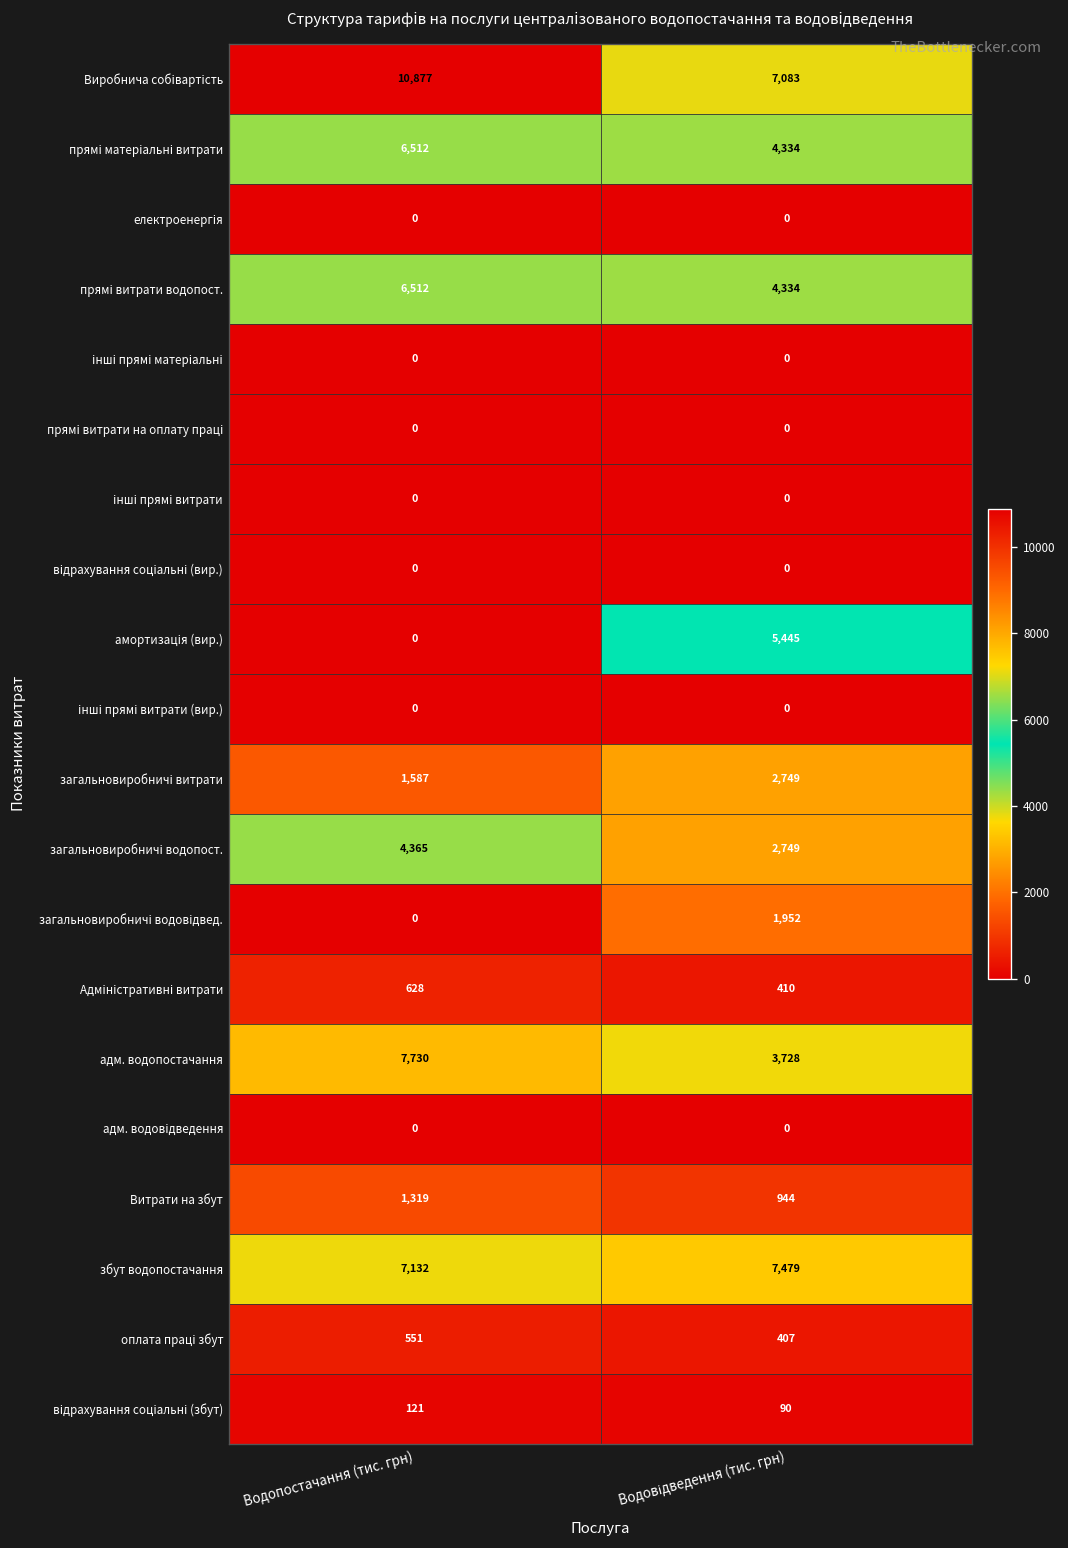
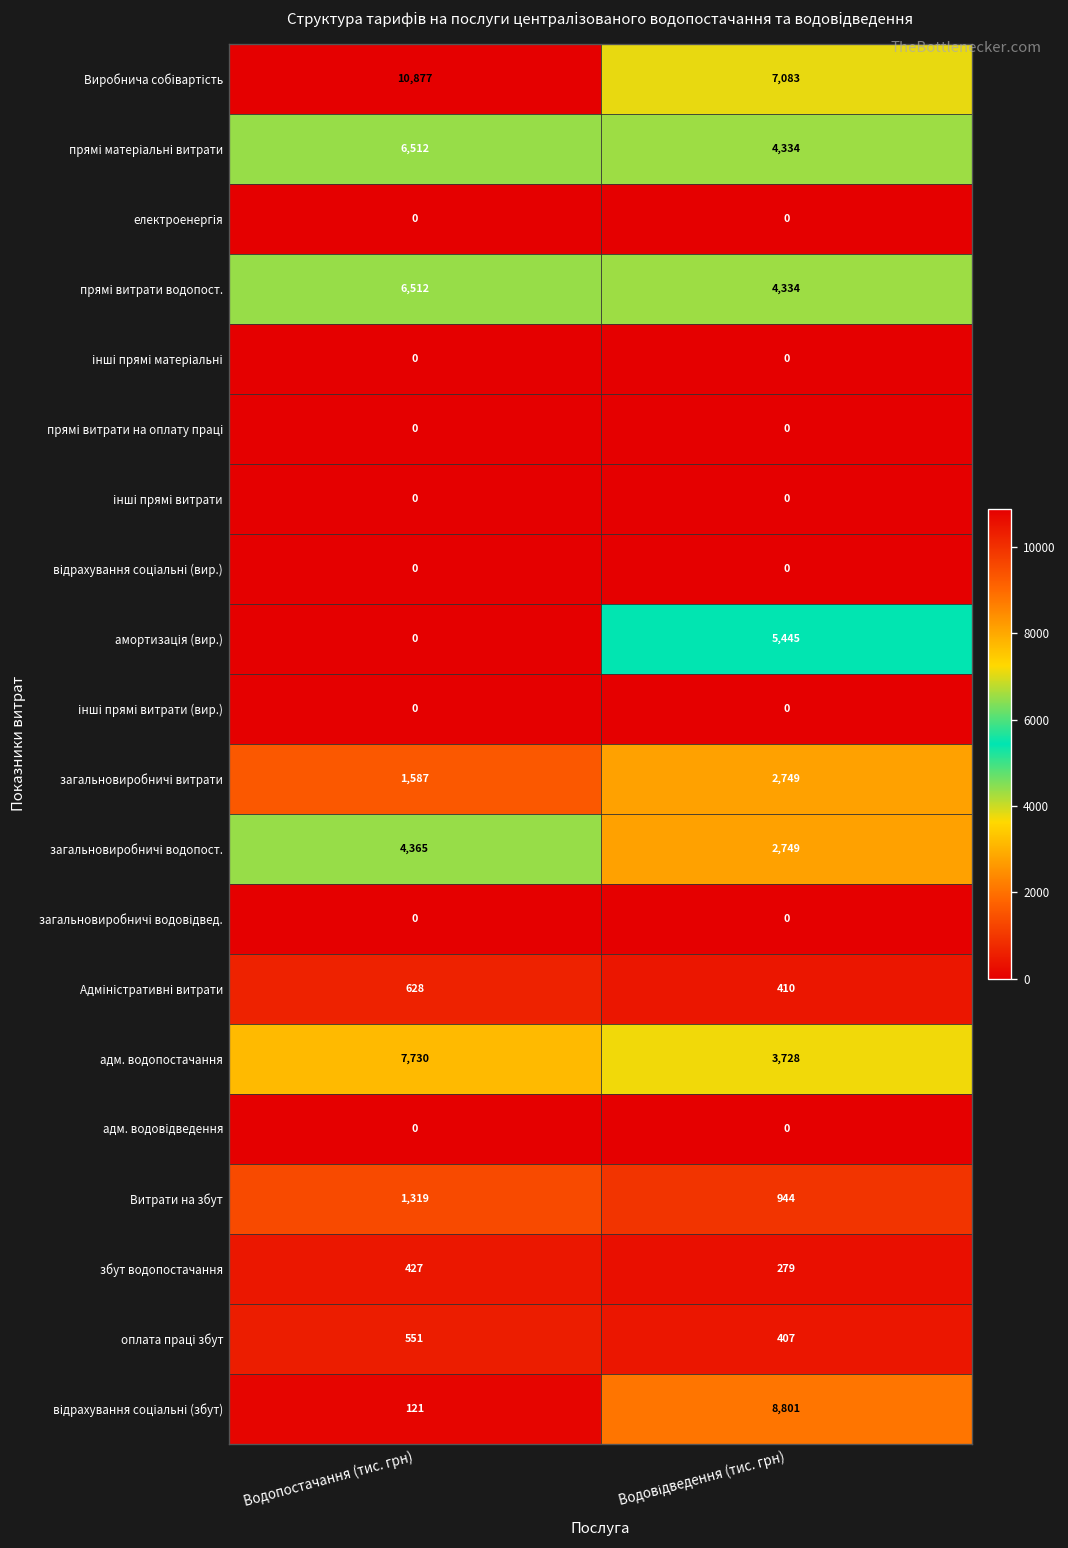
  {
    "Виробнича собівартість": {
      "Водопостачання (тис. грн)": "10,877",
      "Водовідведення (тис. грн)": "7,083"
    },
    "прямі матеріальні витрати": {
      "Водопостачання (тис. грн)": "6,512",
      "Водовідведення (тис. грн)": "4,334"
    },
    "електроенергія": {
      "Водопостачання (тис. грн)": "0",
      "Водовідведення (тис. грн)": "0"
    },
    "прямі витрати водопост.": {
      "Водопостачання (тис. грн)": "6,512",
      "Водовідведення (тис. грн)": "4,334"
    },
    "інші прямі матеріальні": {
      "Водопостачання (тис. грн)": "0",
      "Водовідведення (тис. грн)": "0"
    },
    "прямі витрати на оплату праці": {
      "Водопостачання (тис. грн)": "0",
      "Водовідведення (тис. грн)": "0"
    },
    "інші прямі витрати": {
      "Водопостачання (тис. грн)": "0",
      "Водовідведення (тис. грн)": "0"
    },
    "відрахування соціальні (вир.)": {
      "Водопостачання (тис. грн)": "0",
      "Водовідведення (тис. грн)": "0"
    },
    "амортизація (вир.)": {
      "Водопостачання (тис. грн)": "0",
      "Водовідведення (тис. грн)": "5,445"
    },
    "інші прямі витрати (вир.)": {
      "Водопостачання (тис. грн)": "0",
      "Водовідведення (тис. грн)": "0"
    },
    "загальновиробничі витрати": {
      "Водопостачання (тис. грн)": "1,587",
      "Водовідведення (тис. грн)": "2,749"
    },
    "загальновиробничі водопост.": {
      "Водопостачання (тис. грн)": "4,365",
      "Водовідведення (тис. грн)": "2,749"
    },
    "загальновиробничі водовідвед.": {
      "Водопостачання (тис. грн)": "0",
-     "Водовідведення (тис. грн)": "1,952"
+     "Водовідведення (тис. грн)": "0"
    },
    "Адміністративні витрати": {
      "Водопостачання (тис. грн)": "628",
      "Водовідведення (тис. грн)": "410"
    },
    "адм. водопостачання": {
      "Водопостачання (тис. грн)": "7,730",
      "Водовідведення (тис. грн)": "3,728"
    },
    "адм. водовідведення": {
      "Водопостачання (тис. грн)": "0",
      "Водовідведення (тис. грн)": "0"
    },
    "Витрати на збут": {
      "Водопостачання (тис. грн)": "1,319",
      "Водовідведення (тис. грн)": "944"
    },
    "збут водопостачання": {
-     "Водопостачання (тис. грн)": "7,132",
-     "Водовідведення (тис. грн)": "7,479"
+     "Водопостачання (тис. грн)": "427",
+     "Водовідведення (тис. грн)": "279"
    },
    "оплата праці збут": {
      "Водопостачання (тис. грн)": "551",
      "Водовідведення (тис. грн)": "407"
    },
    "відрахування соціальні (збут)": {
      "Водопостачання (тис. грн)": "121",
-     "Водовідведення (тис. грн)": "90"
+     "Водовідведення (тис. грн)": "8,801"
    }
  }
